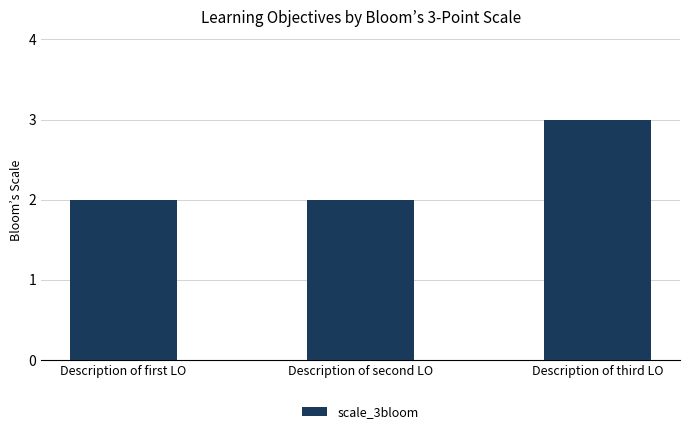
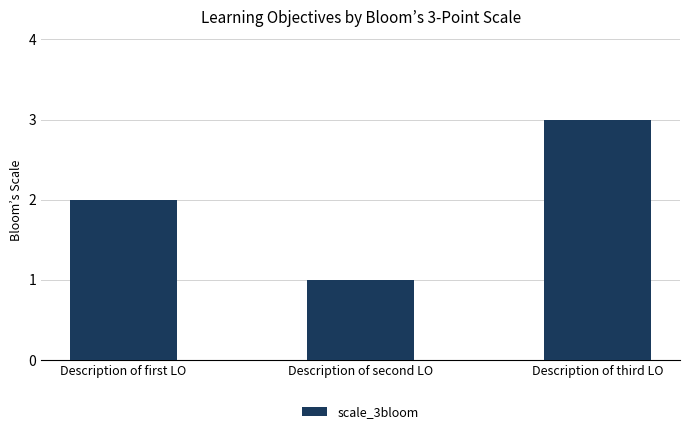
  {
    "Description of first LO": 2,
-   "Description of second LO": 2,
+   "Description of second LO": 1,
    "Description of third LO": 3
  }
